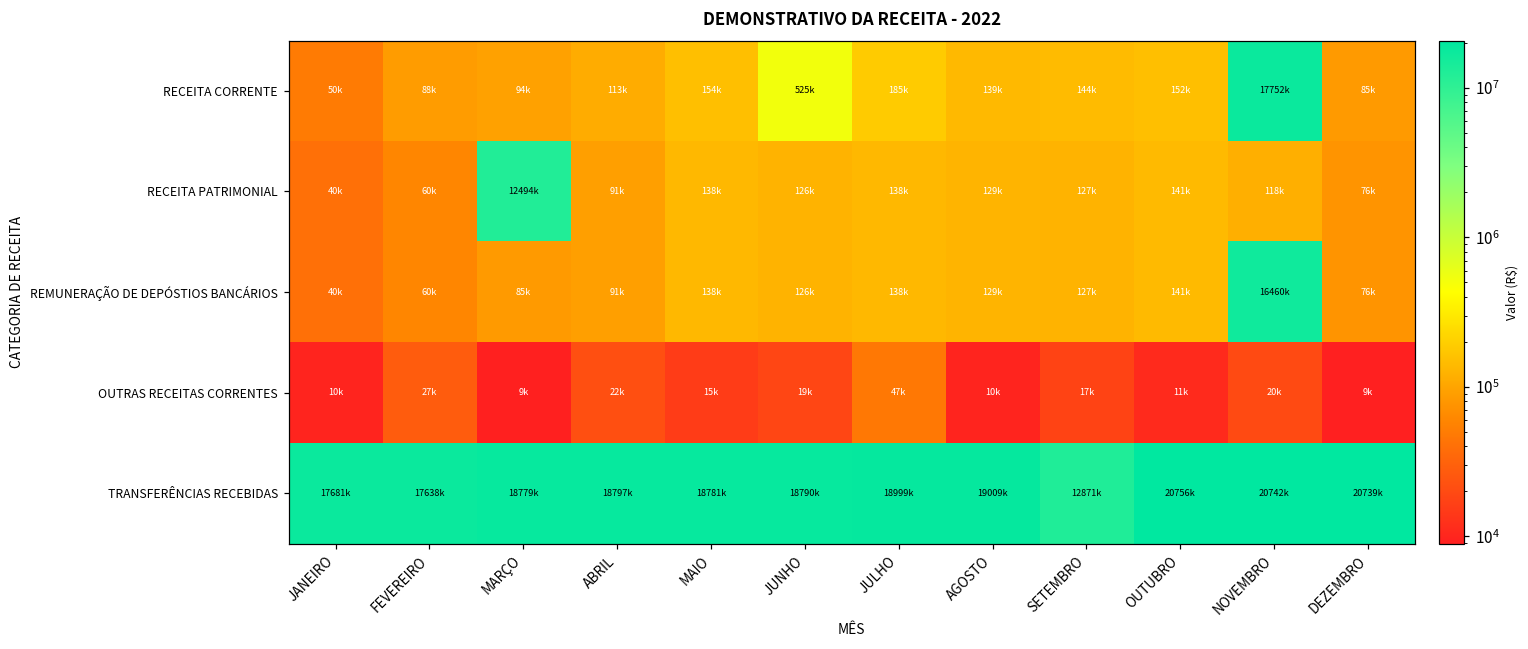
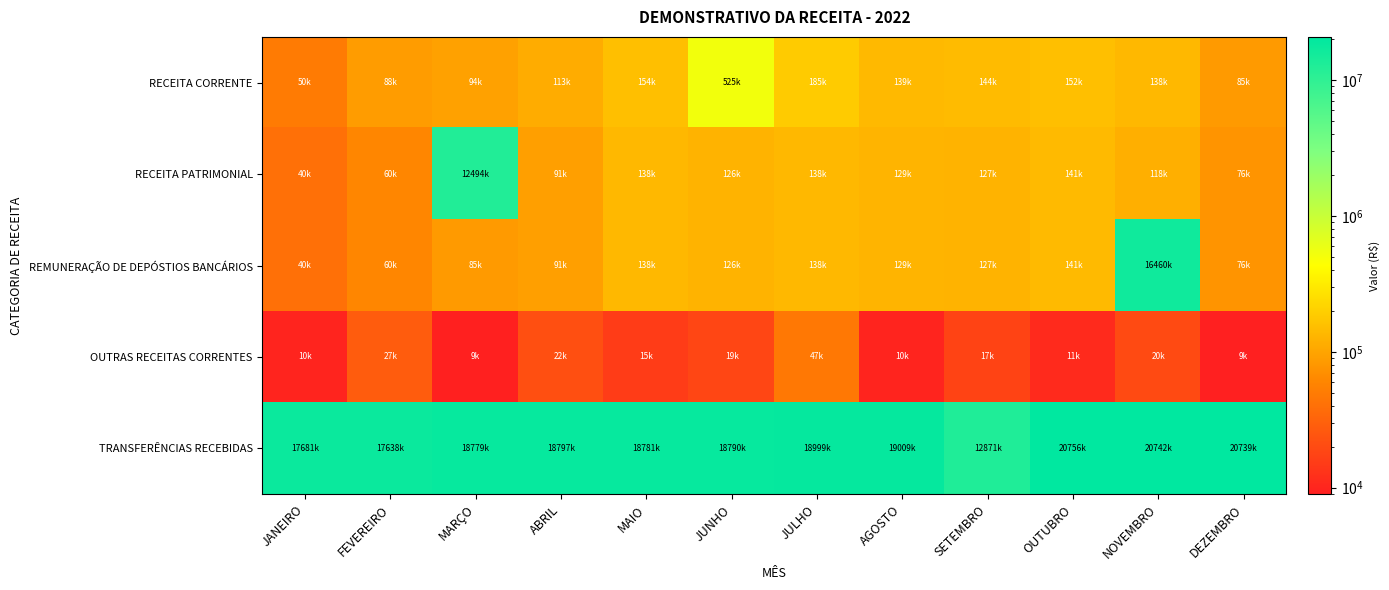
  {
    "RECEITA CORRENTE": {
      "JANEIRO": "50k",
      "FEVEREIRO": "88k",
      "MARÇO": "94k",
      "ABRIL": "113k",
      "MAIO": "154k",
      "JUNHO": "525k",
      "JULHO": "185k",
      "AGOSTO": "139k",
      "SETEMBRO": "144k",
      "OUTUBRO": "152k",
-     "NOVEMBRO": "17752k",
+     "NOVEMBRO": "138k",
      "DEZEMBRO": "85k"
    },
    "RECEITA PATRIMONIAL": {
      "JANEIRO": "40k",
      "FEVEREIRO": "60k",
      "MARÇO": "12494k",
      "ABRIL": "91k",
      "MAIO": "138k",
      "JUNHO": "126k",
      "JULHO": "138k",
      "AGOSTO": "129k",
      "SETEMBRO": "127k",
      "OUTUBRO": "141k",
      "NOVEMBRO": "118k",
      "DEZEMBRO": "76k"
    },
    "REMUNERAÇÃO DE DEPÓSTIOS BANCÁRIOS": {
      "JANEIRO": "40k",
      "FEVEREIRO": "60k",
      "MARÇO": "85k",
      "ABRIL": "91k",
      "MAIO": "138k",
      "JUNHO": "126k",
      "JULHO": "138k",
      "AGOSTO": "129k",
      "SETEMBRO": "127k",
      "OUTUBRO": "141k",
      "NOVEMBRO": "16460k",
      "DEZEMBRO": "76k"
    },
    "OUTRAS RECEITAS CORRENTES": {
      "JANEIRO": "10k",
      "FEVEREIRO": "27k",
      "MARÇO": "9k",
      "ABRIL": "22k",
      "MAIO": "15k",
      "JUNHO": "19k",
      "JULHO": "47k",
      "AGOSTO": "10k",
      "SETEMBRO": "17k",
      "OUTUBRO": "11k",
      "NOVEMBRO": "20k",
      "DEZEMBRO": "9k"
    },
    "TRANSFERÊNCIAS RECEBIDAS": {
      "JANEIRO": "17681k",
      "FEVEREIRO": "17638k",
      "MARÇO": "18779k",
      "ABRIL": "18797k",
      "MAIO": "18781k",
      "JUNHO": "18790k",
      "JULHO": "18999k",
      "AGOSTO": "19009k",
      "SETEMBRO": "12871k",
      "OUTUBRO": "20756k",
      "NOVEMBRO": "20742k",
      "DEZEMBRO": "20739k"
    }
  }
